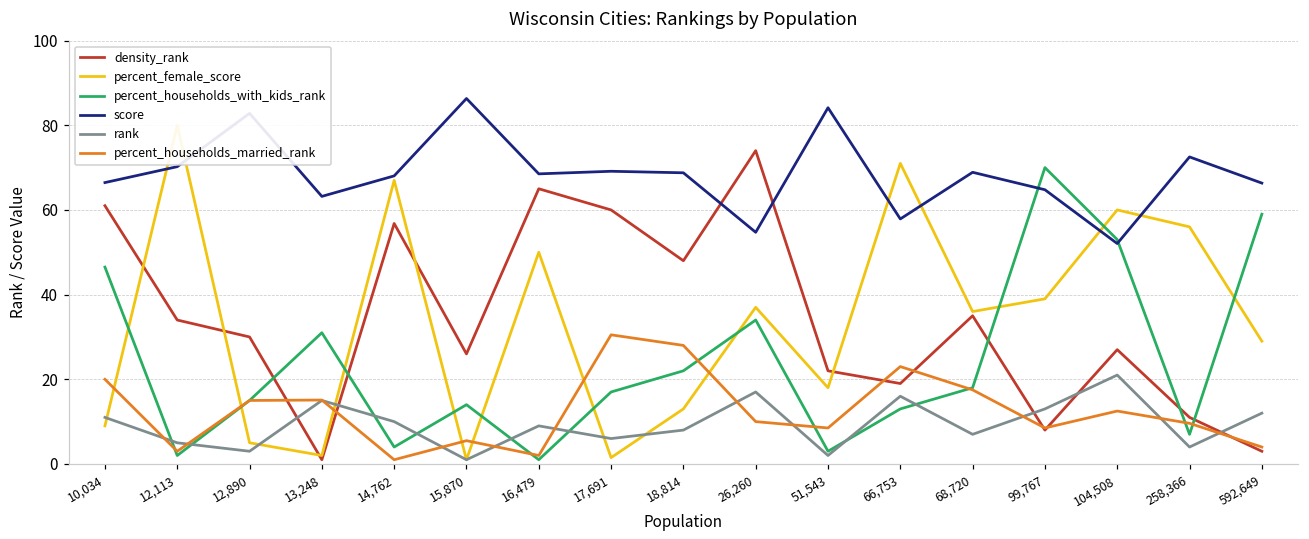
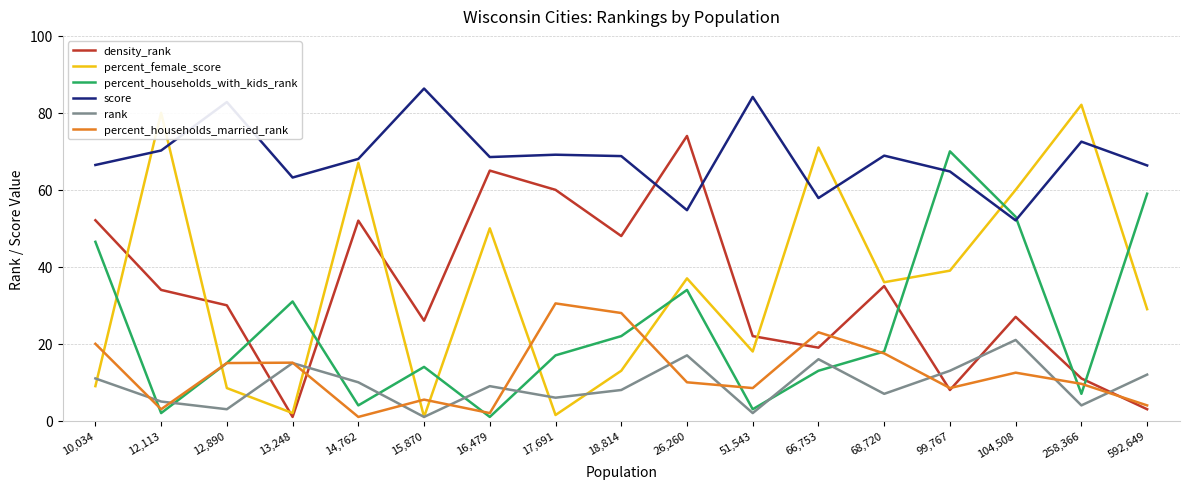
  {
    "density_rank": {
-     "10,034": 61,
+     "10,034": 52,
      "12,113": 34,
      "12,890": 30,
      "13,248": 1,
-     "14,762": 57,
+     "14,762": 52,
      "15,870": 26,
      "16,479": 65,
      "17,691": 60,
      "18,814": 48,
      "26,260": 74,
      "51,543": 22,
      "66,753": 19,
      "68,720": 35,
      "104,508": 27,
      "258,366": 11,
      "592,649": 3
    },
    "percent_female_score": {
      "10,034": 9,
-     "12,890": 5,
+     "12,890": 9,
      "13,248": 2,
      "14,762": 67,
      "16,479": 50,
      "17,691": 2,
      "18,814": 13,
      "26,260": 37,
      "51,543": 18,
      "66,753": 71,
      "68,720": 36,
      "99,767": 39,
      "104,508": 60,
-     "258,366": 56,
+     "258,366": 82,
      "592,649": 29
    },
    "percent_households_with_kids_rank": {
      "10,034": 47,
      "12,113": 2,
      "13,248": 31,
      "14,762": 4,
      "15,870": 14,
      "16,479": 1,
      "17,691": 17,
      "18,814": 22,
      "26,260": 34,
      "51,543": 3,
      "66,753": 13,
      "99,767": 70,
      "104,508": 53,
      "258,366": 7,
      "592,649": 59
    },
    "score": {
      "10,034": 66,
      "12,113": 70,
      "13,248": 63,
      "14,762": 68,
      "15,870": 86,
      "16,479": 69,
      "17,691": 69,
      "18,814": 69,
      "26,260": 55,
      "51,543": 84,
      "66,753": 58,
      "68,720": 69,
      "99,767": 65,
      "104,508": 52,
      "258,366": 73,
      "592,649": 66
    },
    "rank": {
      "10,034": 11,
      "12,113": 5,
      "12,890": 3,
      "14,762": 10,
      "16,479": 9,
      "17,691": 6,
      "18,814": 8,
      "26,260": 17,
      "51,543": 2,
      "66,753": 16,
      "68,720": 7,
      "99,767": 13,
      "104,508": 21,
      "258,366": 4,
      "592,649": 12
    },
    "percent_households_married_rank": {
      "10,034": 20,
      "12,113": 3,
      "14,762": 1,
      "15,870": 6,
      "16,479": 2,
      "17,691": 31,
      "18,814": 28,
      "26,260": 10,
      "51,543": 9,
      "66,753": 23,
      "104,508": 13,
      "258,366": 10,
      "592,649": 4
    }
  }
